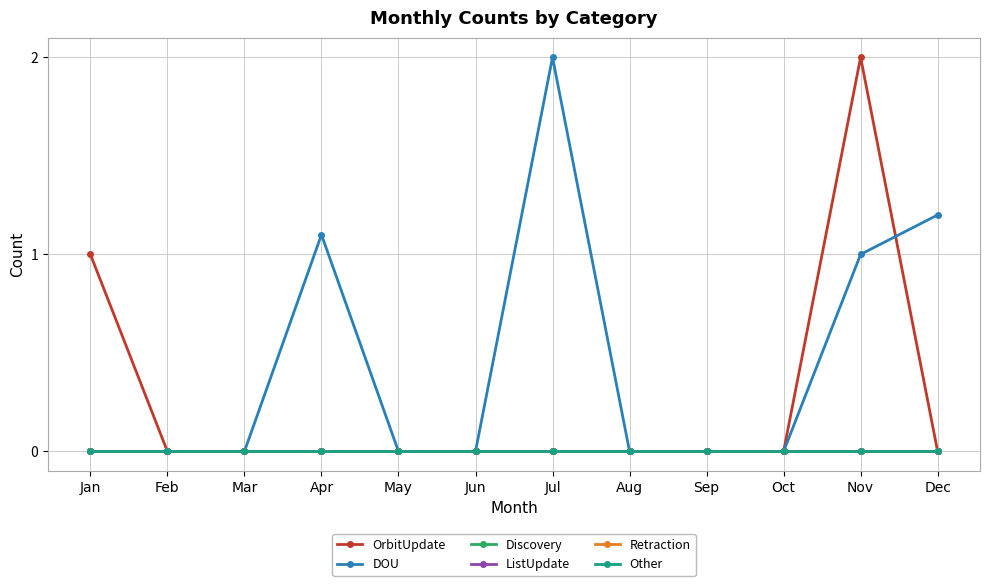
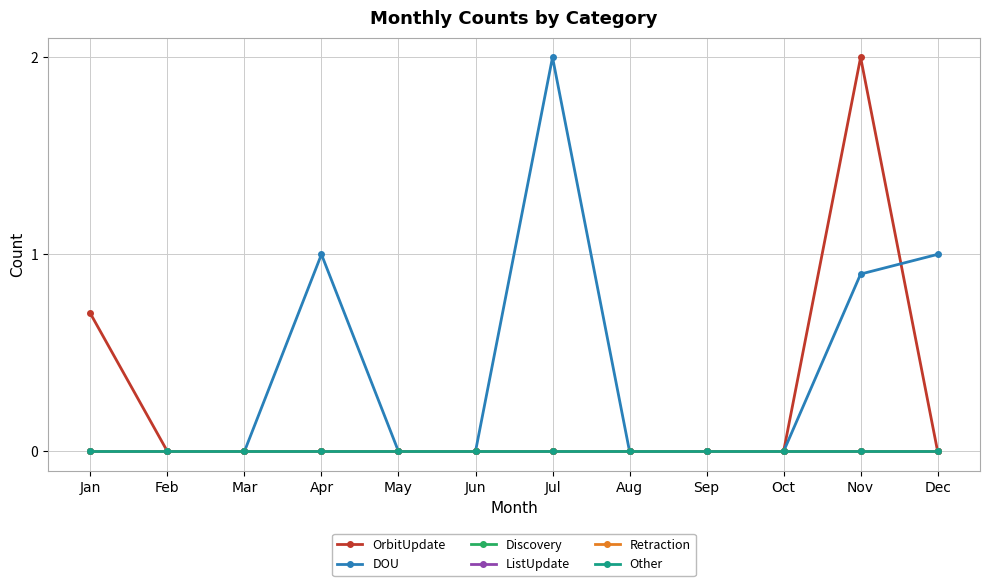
  {
    "OrbitUpdate": {
-     "Jan": 1.0,
+     "Jan": 0.7,
      "Nov": 2.0
    },
    "DOU": {
-     "Apr": 1.1,
+     "Apr": 1.0,
      "Jul": 2.0,
-     "Nov": 1.0,
-     "Dec": 1.2
+     "Nov": 0.9,
+     "Dec": 1.0
    },
    "Other": {
      "Nov": 0.0
    }
  }
